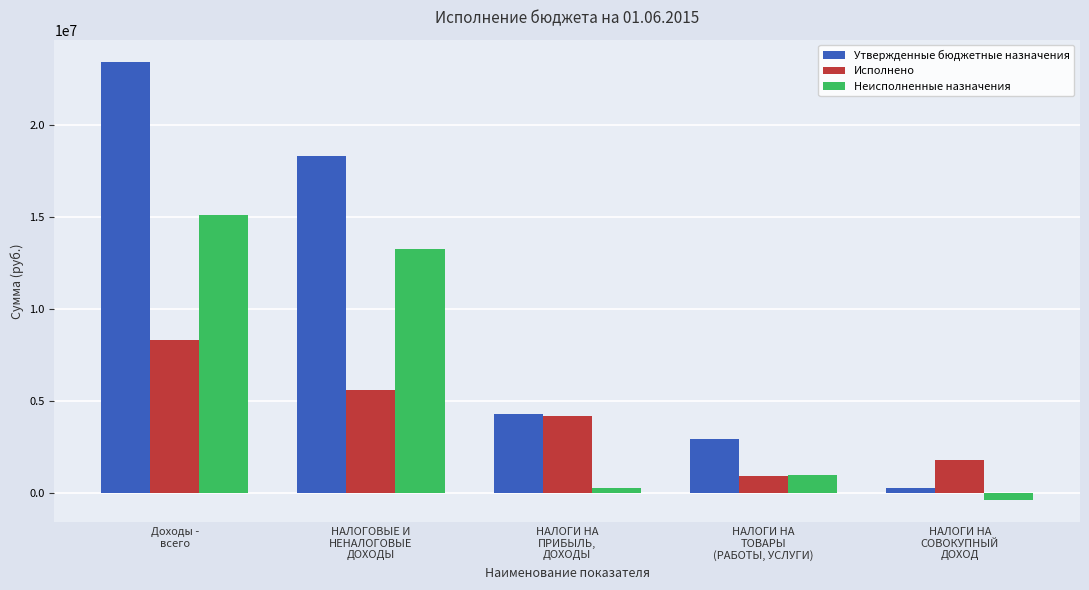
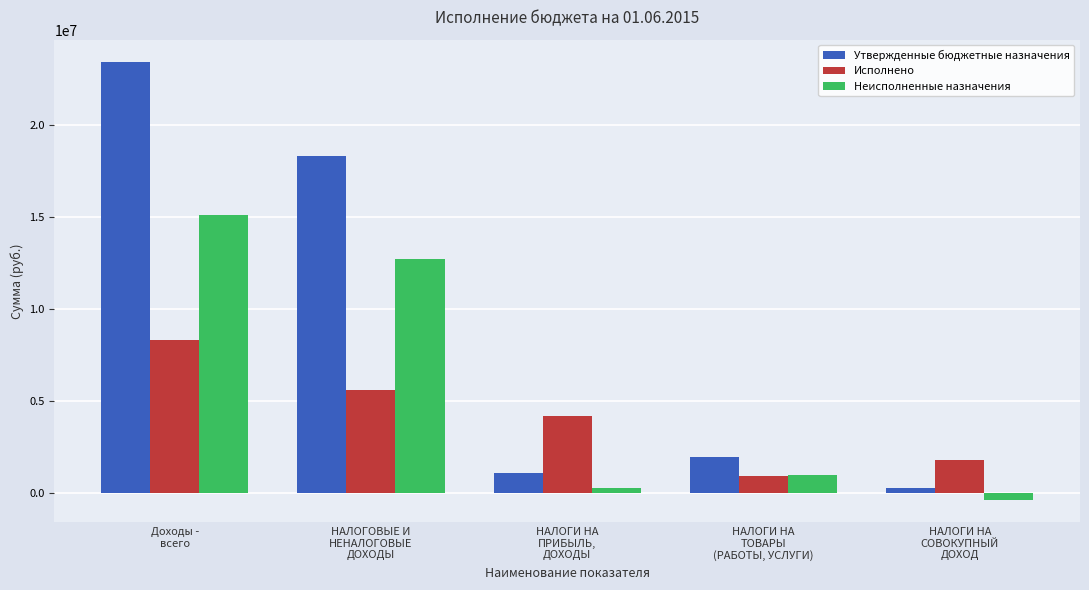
  {
    "Утвержденные бюджетные назначения": {
      "Доходы - всего": 23400000,
      "НАЛОГОВЫЕ И НЕНАЛОГОВЫЕ ДОХОДЫ": 18300000,
-     "НАЛОГИ НА ПРИБЫЛЬ, ДОХОДЫ": 4300000,
-     "НАЛОГИ НА ТОВАРЫ (РАБОТЫ, УСЛУГИ)": 2900000,
+     "НАЛОГИ НА ПРИБЫЛЬ, ДОХОДЫ": 1100000,
+     "НАЛОГИ НА ТОВАРЫ (РАБОТЫ, УСЛУГИ)": 2000000,
      "НАЛОГИ НА СОВОКУПНЫЙ ДОХОД": 300000
    },
    "Исполнено": {
      "Доходы - всего": 8300000,
      "НАЛОГОВЫЕ И НЕНАЛОГОВЫЕ ДОХОДЫ": 5600000,
      "НАЛОГИ НА ПРИБЫЛЬ, ДОХОДЫ": 4200000,
      "НАЛОГИ НА ТОВАРЫ (РАБОТЫ, УСЛУГИ)": 1000000,
      "НАЛОГИ НА СОВОКУПНЫЙ ДОХОД": 1800000
    },
    "Неисполненные назначения": {
      "Доходы - всего": 15100000,
-     "НАЛОГОВЫЕ И НЕНАЛОГОВЫЕ ДОХОДЫ": 13200000,
+     "НАЛОГОВЫЕ И НЕНАЛОГОВЫЕ ДОХОДЫ": 12700000,
      "НАЛОГИ НА ПРИБЫЛЬ, ДОХОДЫ": 300000,
      "НАЛОГИ НА ТОВАРЫ (РАБОТЫ, УСЛУГИ)": 1000000,
      "НАЛОГИ НА СОВОКУПНЫЙ ДОХОД": -400000
    }
  }
